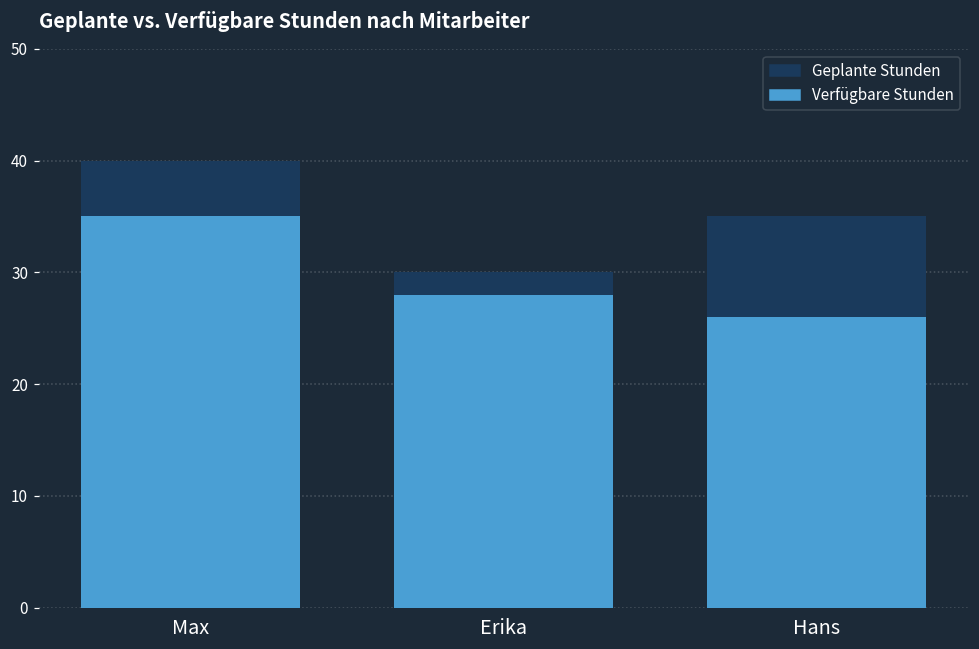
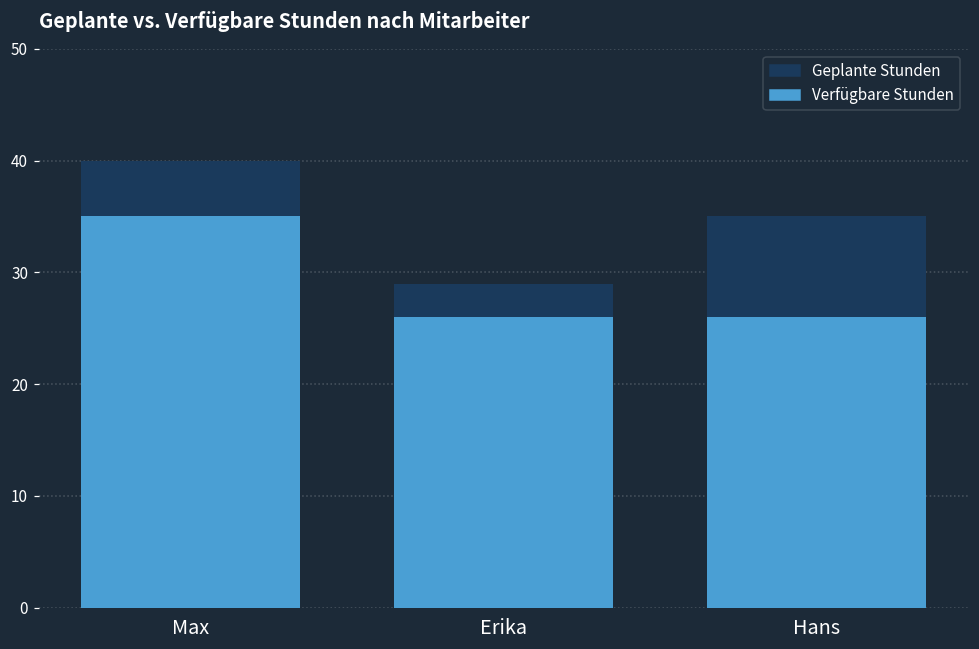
  {
    "Geplante Stunden": {
      "Max": 40,
-     "Erika": 30,
+     "Erika": 29,
      "Hans": 35
    },
    "Verfügbare Stunden": {
-     "Erika": 28
+     "Erika": 26
    }
  }
